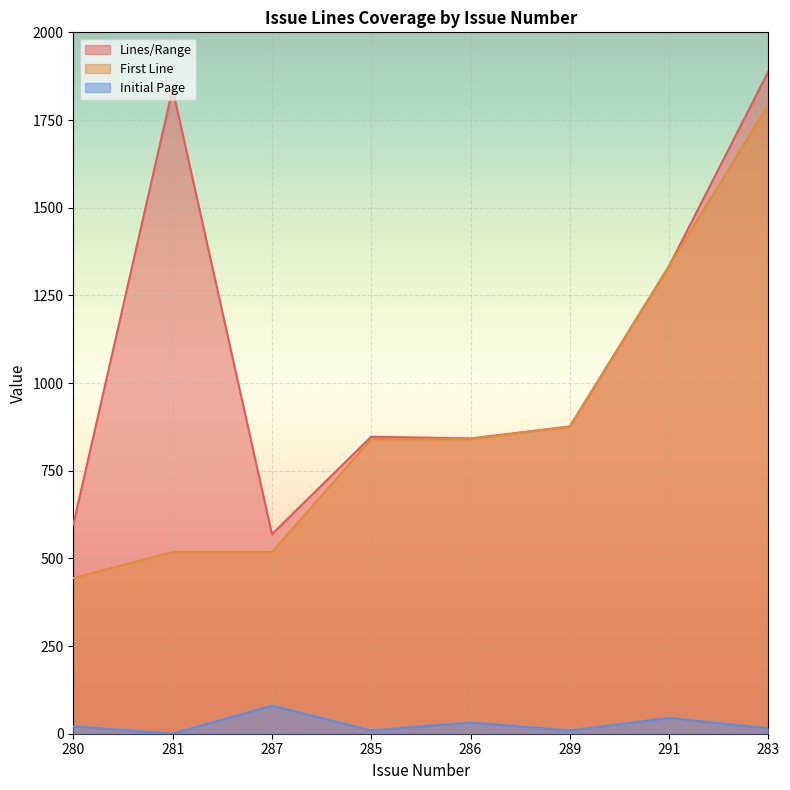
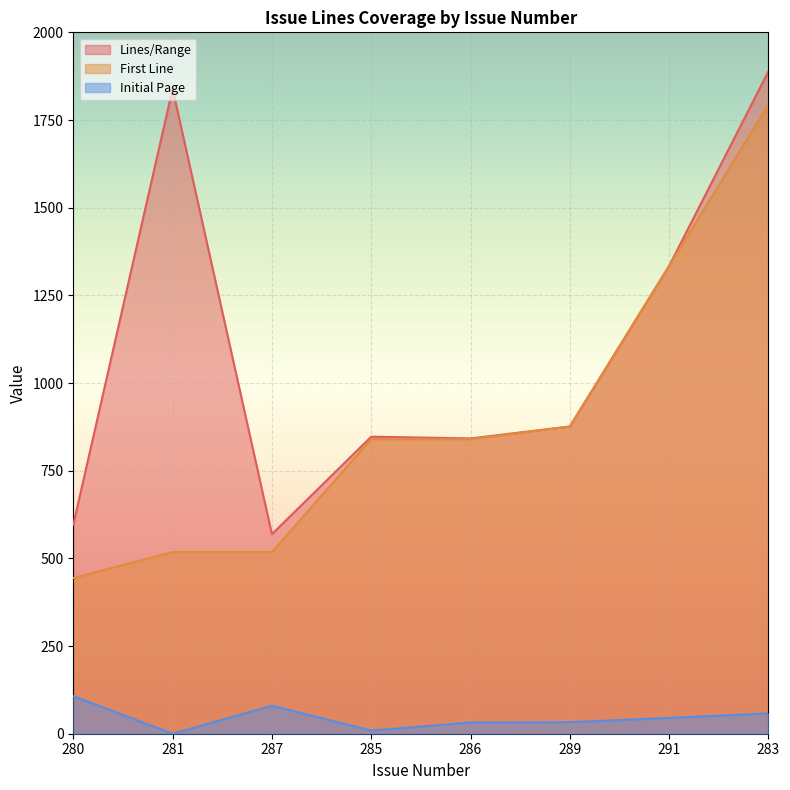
  {
    "Initial Page": {
-     "280": 20,
+     "280": 110,
      "281": 0,
      "287": 80,
      "285": 10,
      "286": 30,
-     "289": 10,
+     "289": 30,
      "291": 50,
-     "283": 20
+     "283": 60
    }
  }
